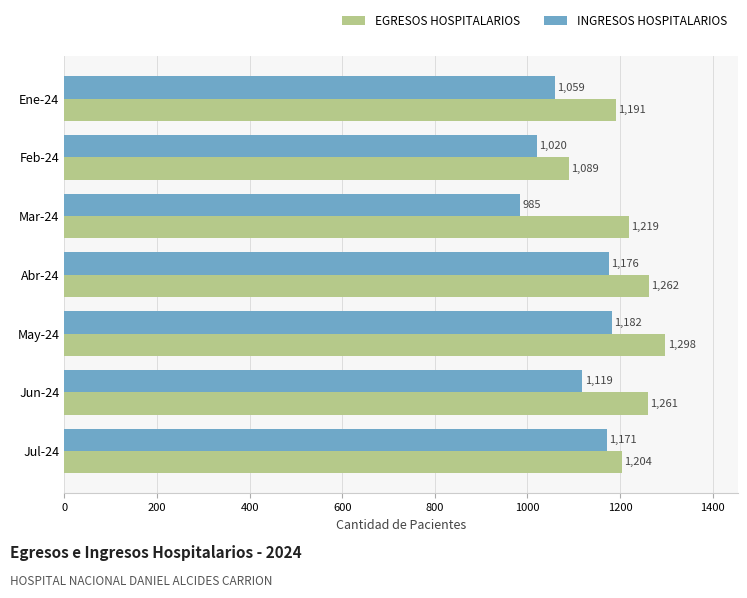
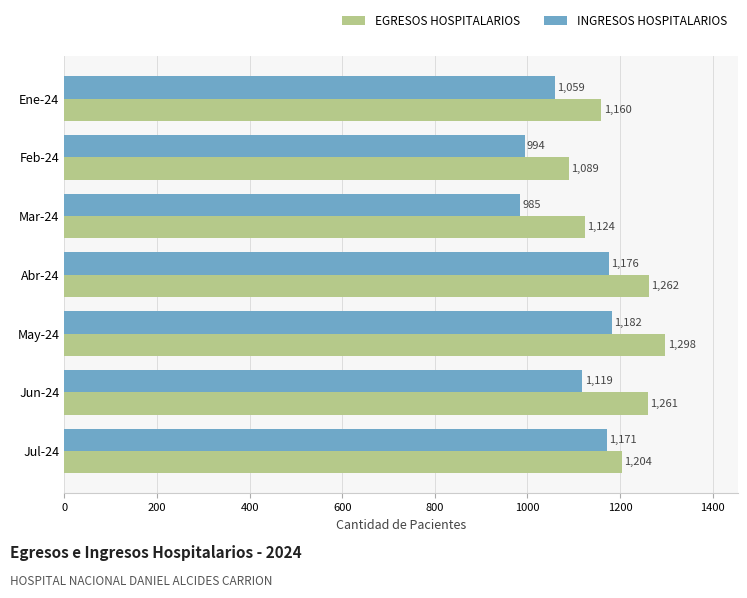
  {
    "EGRESOS HOSPITALARIOS": {
-     "Ene-24": "1,191",
+     "Ene-24": "1,160",
      "Feb-24": "1,089",
-     "Mar-24": "1,219",
+     "Mar-24": "1,124",
      "Abr-24": "1,262",
      "May-24": "1,298",
      "Jun-24": "1,261",
      "Jul-24": "1,204"
    },
    "INGRESOS HOSPITALARIOS": {
      "Ene-24": "1,059",
-     "Feb-24": "1,020",
+     "Feb-24": "994",
      "Mar-24": "985",
      "Abr-24": "1,176",
      "May-24": "1,182",
      "Jun-24": "1,119",
      "Jul-24": "1,171"
    }
  }
